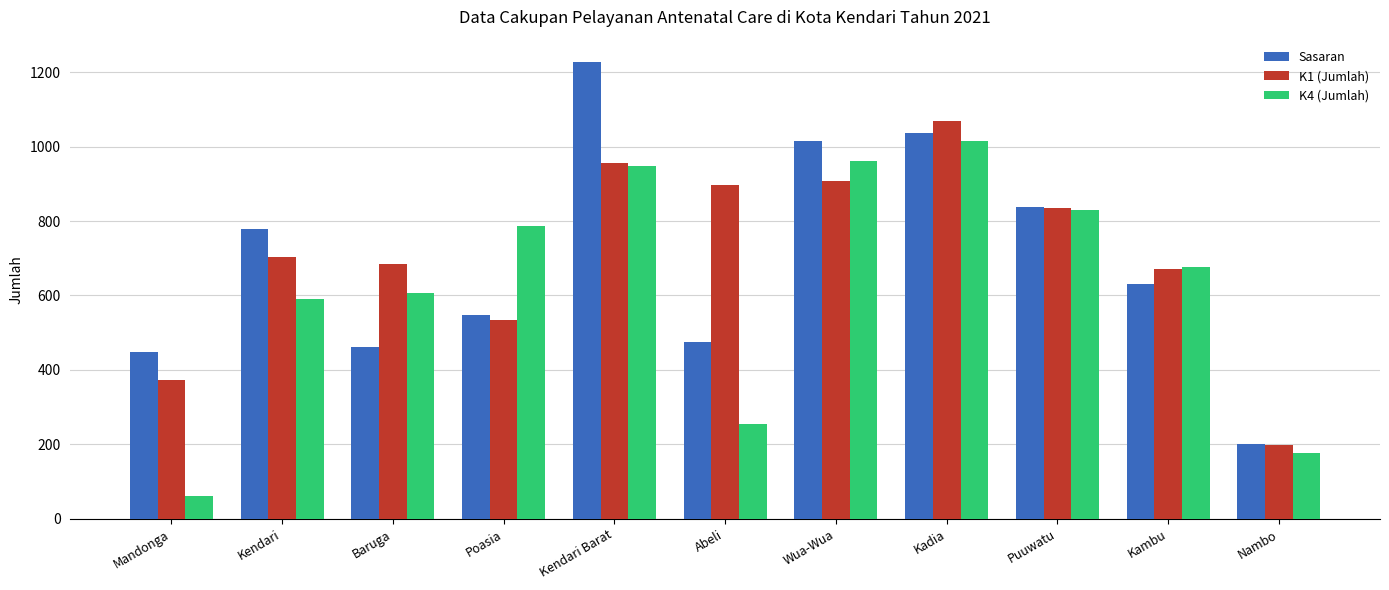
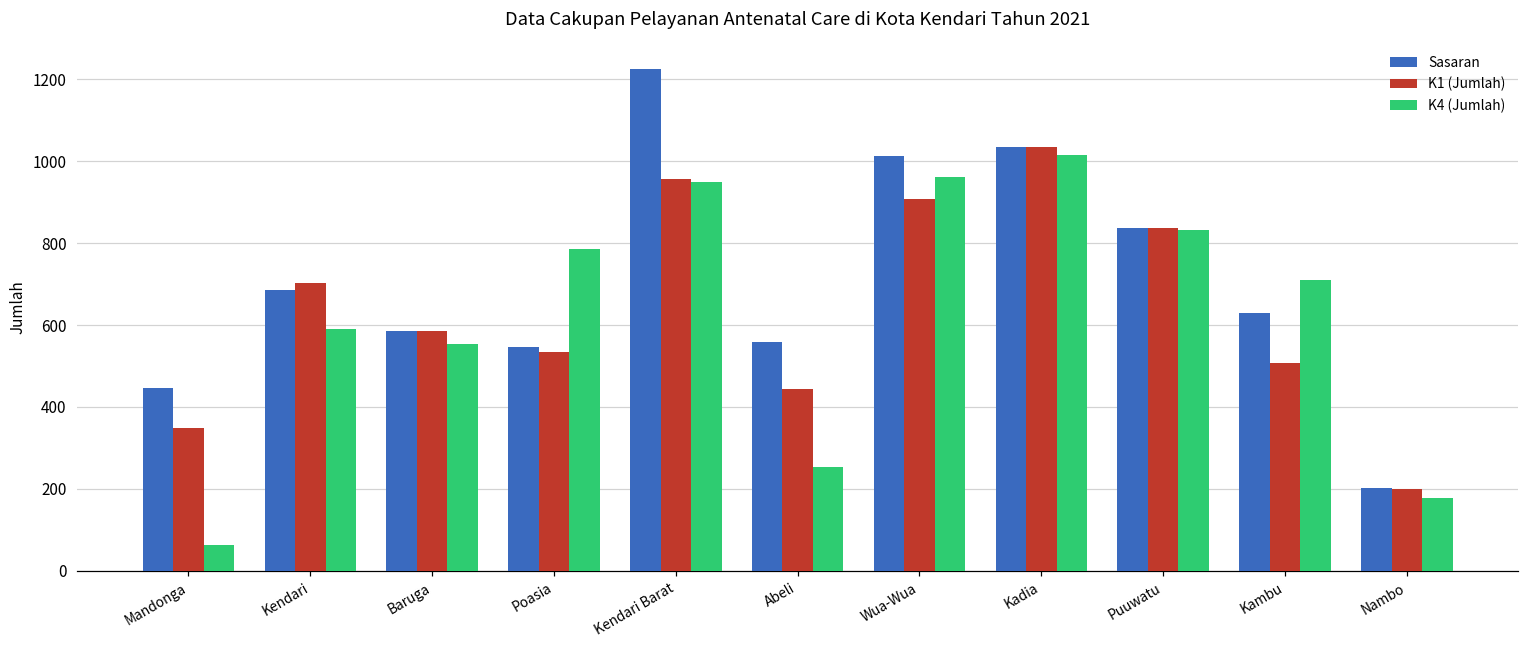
  {
    "Sasaran": {
      "Mandonga": 450,
-     "Kendari": 780,
-     "Baruga": 460,
+     "Kendari": 690,
+     "Baruga": 590,
      "Poasia": 550,
      "Kendari Barat": 1230,
-     "Abeli": 480,
+     "Abeli": 560,
      "Wua-Wua": 1010,
      "Kadia": 1040,
      "Puuwatu": 840,
      "Kambu": 630,
      "Nambo": 200
    },
    "K1 (Jumlah)": {
-     "Mandonga": 370,
+     "Mandonga": 350,
      "Kendari": 700,
-     "Baruga": 690,
+     "Baruga": 590,
      "Poasia": 540,
      "Kendari Barat": 960,
-     "Abeli": 900,
+     "Abeli": 450,
      "Wua-Wua": 910,
-     "Kadia": 1070,
+     "Kadia": 1040,
      "Puuwatu": 840,
-     "Kambu": 670,
+     "Kambu": 510,
      "Nambo": 200
    },
    "K4 (Jumlah)": {
      "Mandonga": 60,
      "Kendari": 590,
-     "Baruga": 610,
+     "Baruga": 550,
      "Poasia": 790,
      "Kendari Barat": 950,
      "Abeli": 250,
      "Wua-Wua": 960,
      "Kadia": 1020,
      "Puuwatu": 830,
-     "Kambu": 680,
+     "Kambu": 710,
      "Nambo": 180
    }
  }
